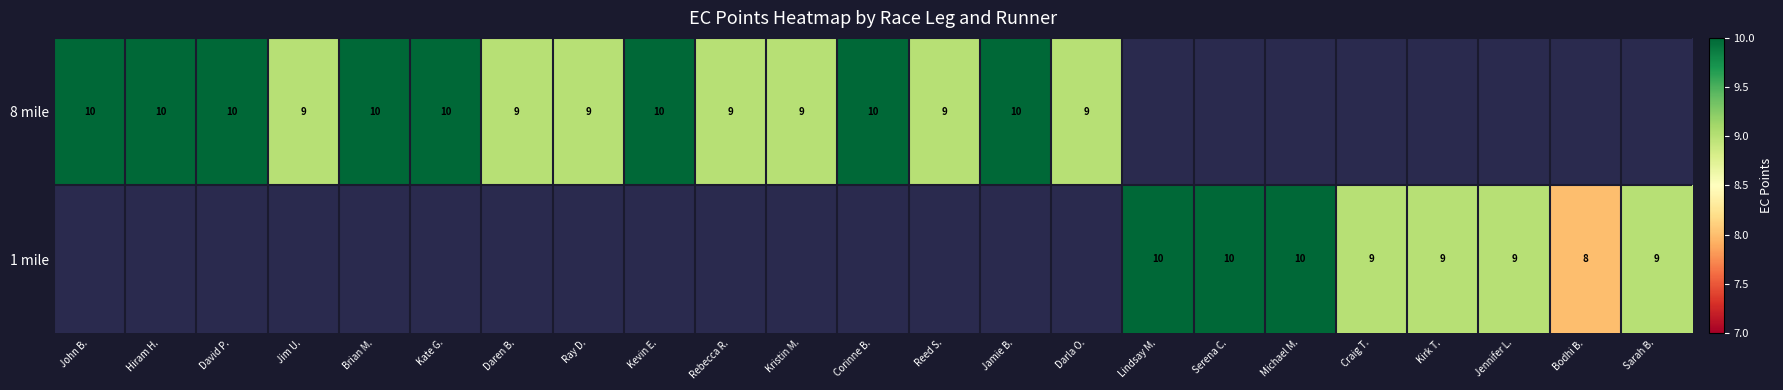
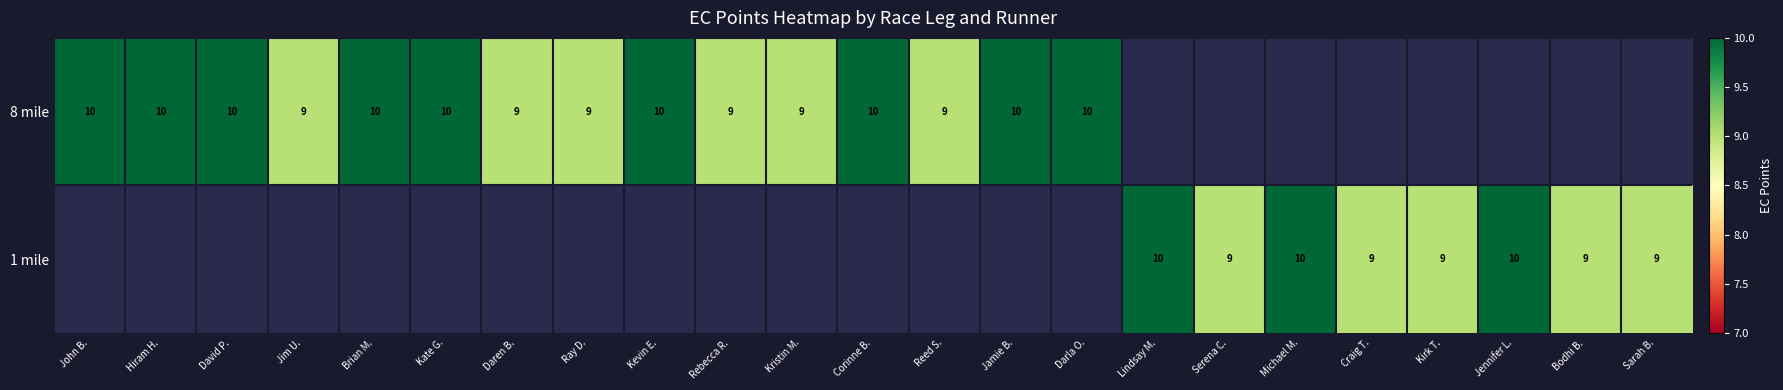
  {
    "8 mile": {
      "John B.": 10,
      "Hiram H.": 10,
      "David P.": 10,
      "Jim U.": 9,
      "Brian M.": 10,
      "Kate G.": 10,
      "Daren B.": 9,
      "Ray D.": 9,
      "Kevin E.": 10,
      "Rebecca R.": 9,
      "Kristin M.": 9,
      "Corinne B.": 10,
      "Reed S.": 9,
      "Jamie B.": 10,
-     "Darla O.": 9
+     "Darla O.": 10
    },
    "1 mile": {
      "Lindsay M.": 10,
-     "Serena C.": 10,
+     "Serena C.": 9,
      "Michael M.": 10,
      "Craig T.": 9,
      "Kirk T.": 9,
-     "Jennifer L.": 9,
-     "Bodhi B.": 8,
+     "Jennifer L.": 10,
+     "Bodhi B.": 9,
      "Sarah B.": 9
    }
  }
